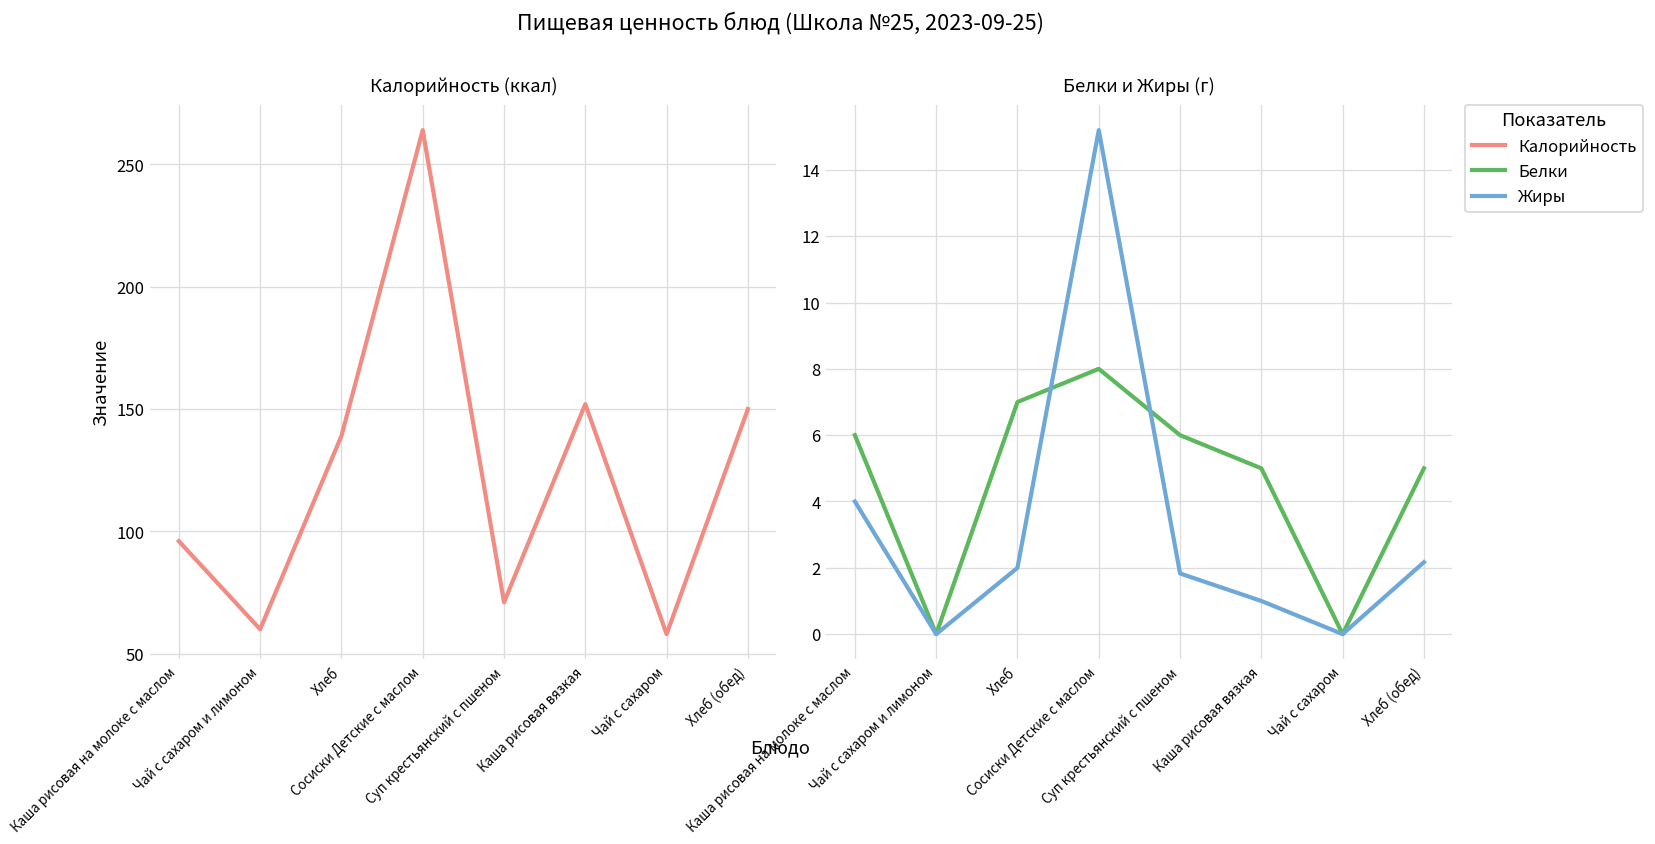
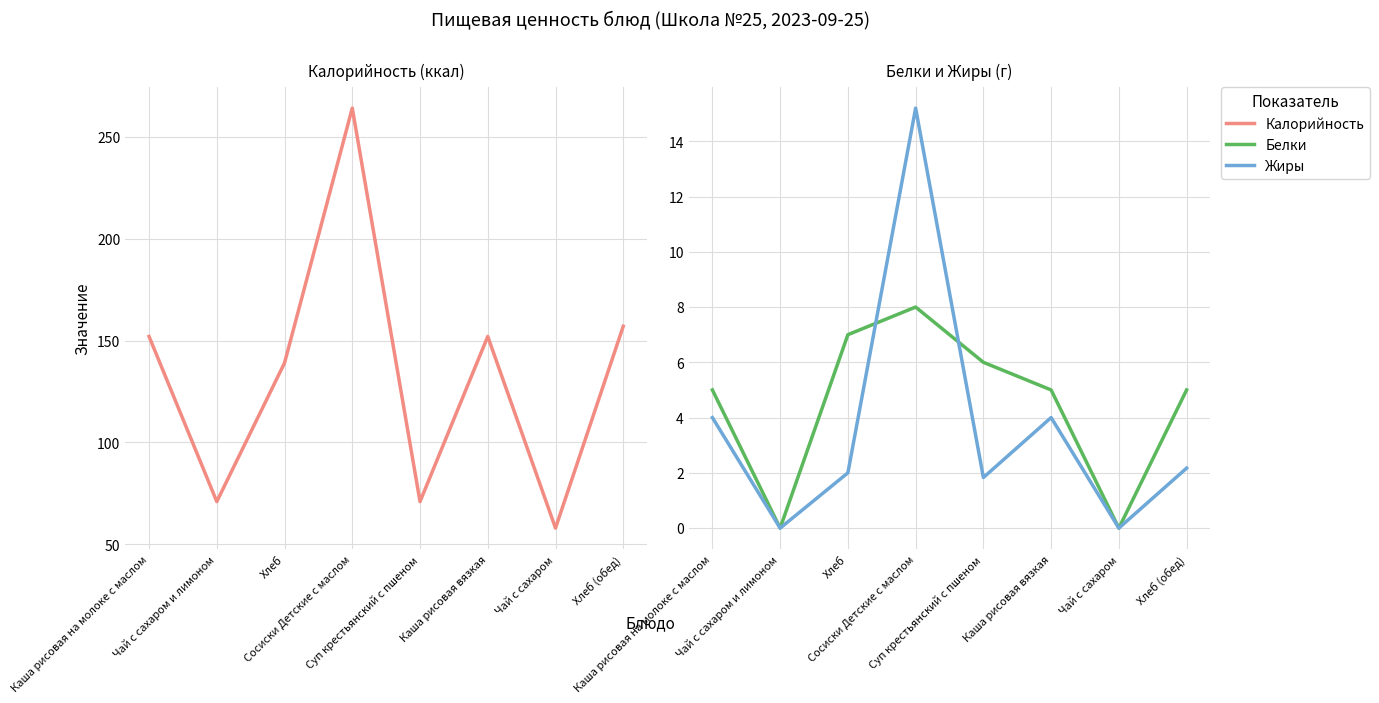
  {
    "Калорийность (ккал)": {
-     "Каша рисовая на молоке с маслом": 96,
-     "Чай с сахаром и лимоном": 60,
+     "Каша рисовая на молоке с маслом": 152,
+     "Чай с сахаром и лимоном": 71,
      "Хлеб": 139,
      "Сосиски Детские с маслом": 264,
      "Суп крестьянский с пшеном": 71,
      "Каша рисовая вязкая": 152,
      "Чай с сахаром": 58,
-     "Хлеб (обед)": 150
+     "Хлеб (обед)": 157
    },
    "Белки и Жиры (г)": {
      "Белки": {
-       "Каша рисовая на молоке с маслом": 6,
+       "Каша рисовая на молоке с маслом": 5,
        "Хлеб": 7,
        "Сосиски Детские с маслом": 8,
        "Суп крестьянский с пшеном": 6,
        "Каша рисовая вязкая": 5,
        "Хлеб (обед)": 5
      },
      "Жиры": {
        "Каша рисовая на молоке с маслом": 4,
        "Хлеб": 2,
        "Сосиски Детские с маслом": 15.2,
        "Суп крестьянский с пшеном": 1.8,
-       "Каша рисовая вязкая": 1,
+       "Каша рисовая вязкая": 4,
        "Хлеб (обед)": 2.2
      }
    }
  }
